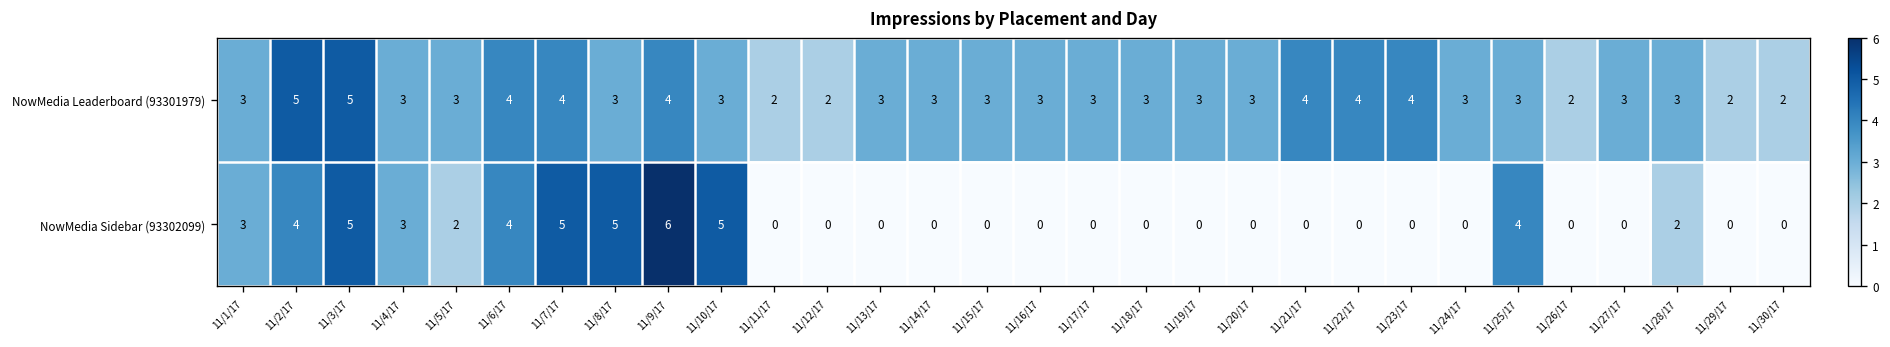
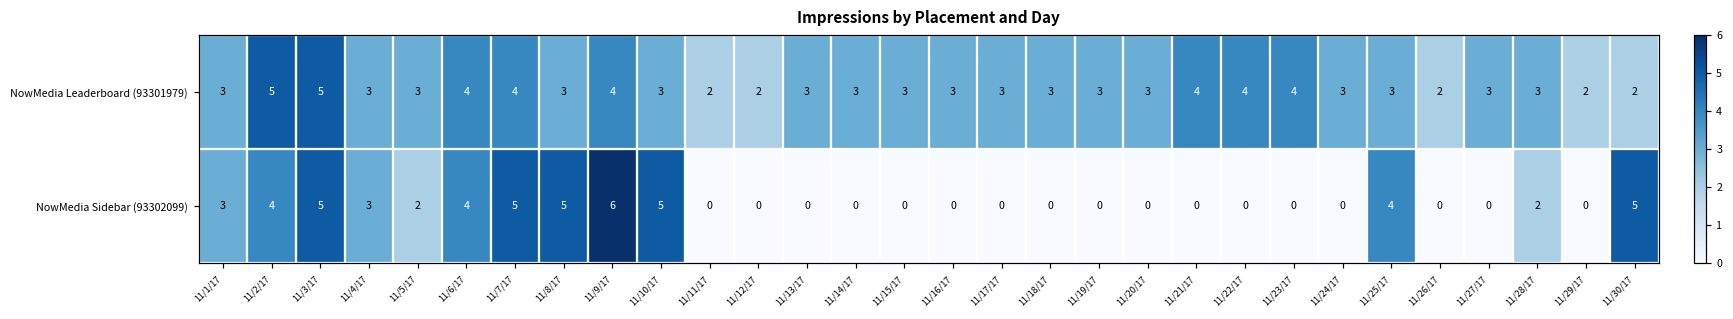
  {
    "NowMedia Leaderboard (93301979)": {
      "11/1/17": 3,
      "11/2/17": 5,
      "11/3/17": 5,
      "11/4/17": 3,
      "11/5/17": 3,
      "11/6/17": 4,
      "11/7/17": 4,
      "11/8/17": 3,
      "11/9/17": 4,
      "11/10/17": 3,
      "11/11/17": 2,
      "11/12/17": 2,
      "11/13/17": 3,
      "11/14/17": 3,
      "11/15/17": 3,
      "11/16/17": 3,
      "11/17/17": 3,
      "11/18/17": 3,
      "11/19/17": 3,
      "11/20/17": 3,
      "11/21/17": 4,
      "11/22/17": 4,
      "11/23/17": 4,
      "11/24/17": 3,
      "11/25/17": 3,
      "11/26/17": 2,
      "11/27/17": 3,
      "11/28/17": 3,
      "11/29/17": 2,
      "11/30/17": 2
    },
    "NowMedia Sidebar (93302099)": {
      "11/1/17": 3,
      "11/2/17": 4,
      "11/3/17": 5,
      "11/4/17": 3,
      "11/5/17": 2,
      "11/6/17": 4,
      "11/7/17": 5,
      "11/8/17": 5,
      "11/9/17": 6,
      "11/10/17": 5,
      "11/11/17": 0,
      "11/12/17": 0,
      "11/13/17": 0,
      "11/14/17": 0,
      "11/15/17": 0,
      "11/16/17": 0,
      "11/17/17": 0,
      "11/18/17": 0,
      "11/19/17": 0,
      "11/20/17": 0,
      "11/21/17": 0,
      "11/22/17": 0,
      "11/23/17": 0,
      "11/24/17": 0,
      "11/25/17": 4,
      "11/26/17": 0,
      "11/27/17": 0,
      "11/28/17": 2,
      "11/29/17": 0,
-     "11/30/17": 0
+     "11/30/17": 5
    }
  }
